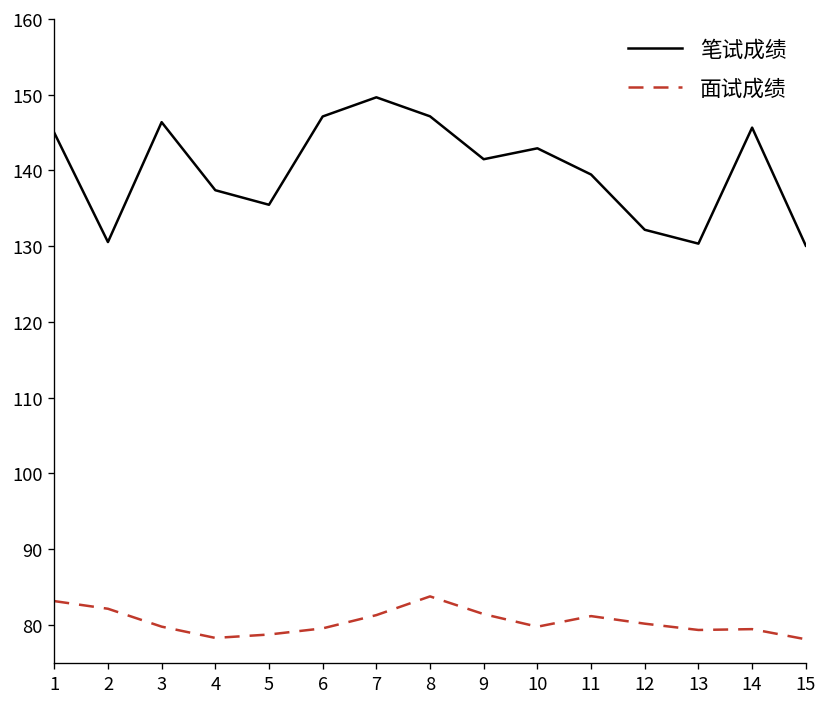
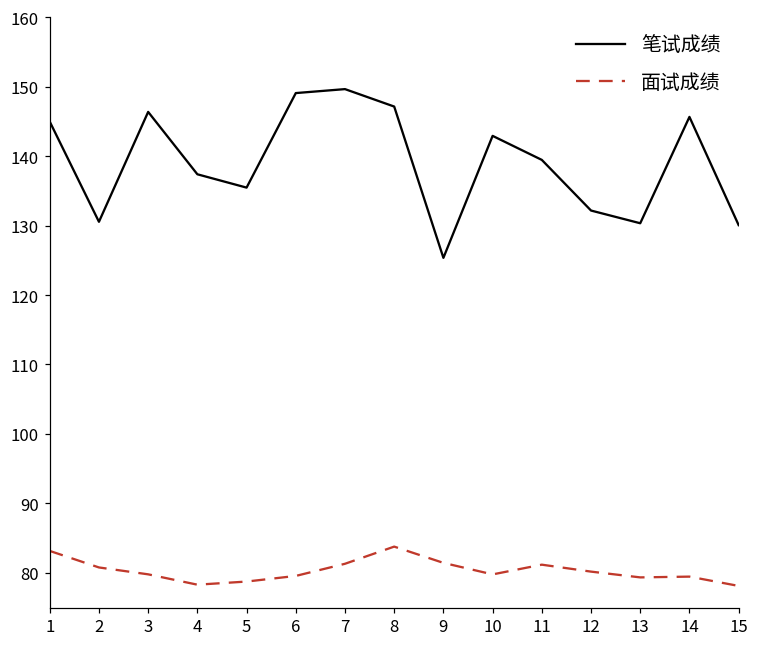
  {
    "笔试成绩": {
      "1": 145,
      "2": 131,
      "3": 146,
      "4": 137,
      "5": 135,
-     "6": 147,
+     "6": 149,
      "7": 150,
      "8": 147,
-     "9": 141,
+     "9": 125,
      "10": 143,
      "11": 139,
      "12": 132,
      "13": 130,
      "14": 146,
      "15": 130
    },
    "面试成绩": {
      "1": 83,
-     "2": 82,
+     "2": 81,
      "3": 80,
      "4": 78,
      "5": 79,
      "6": 80,
      "7": 81,
      "8": 84,
      "9": 81,
      "10": 80,
      "11": 81,
      "12": 80,
      "13": 79,
      "14": 79,
      "15": 78
    }
  }
